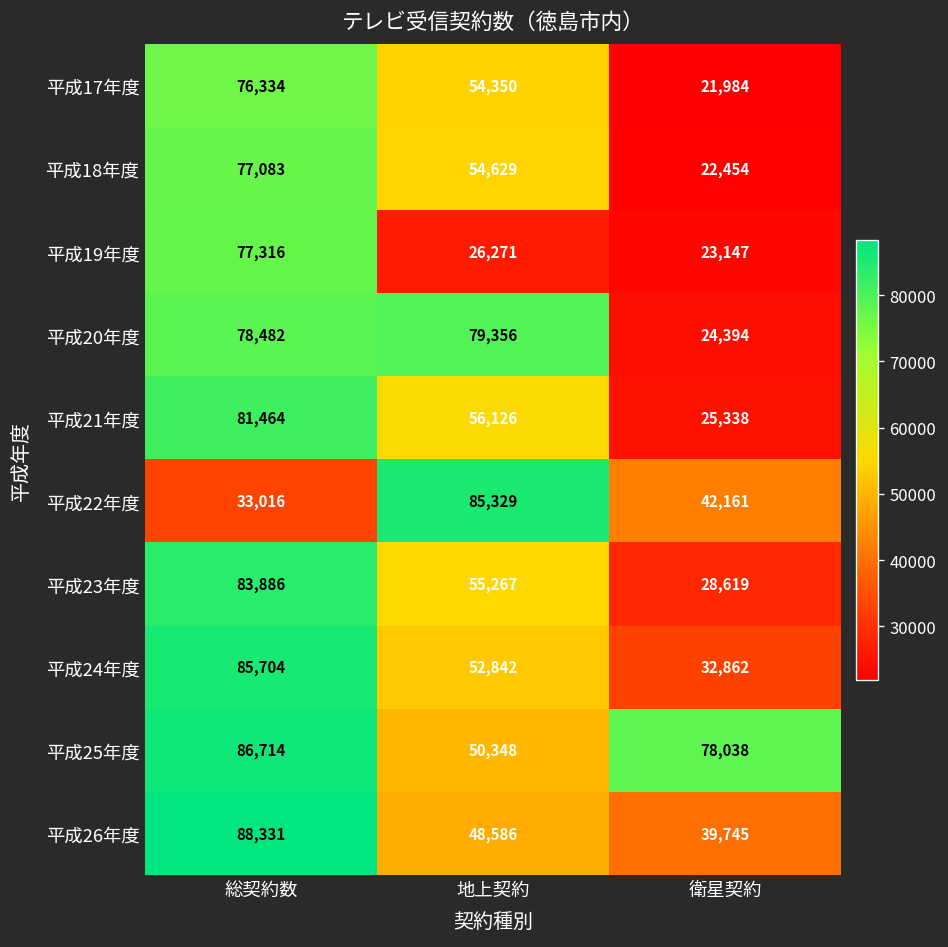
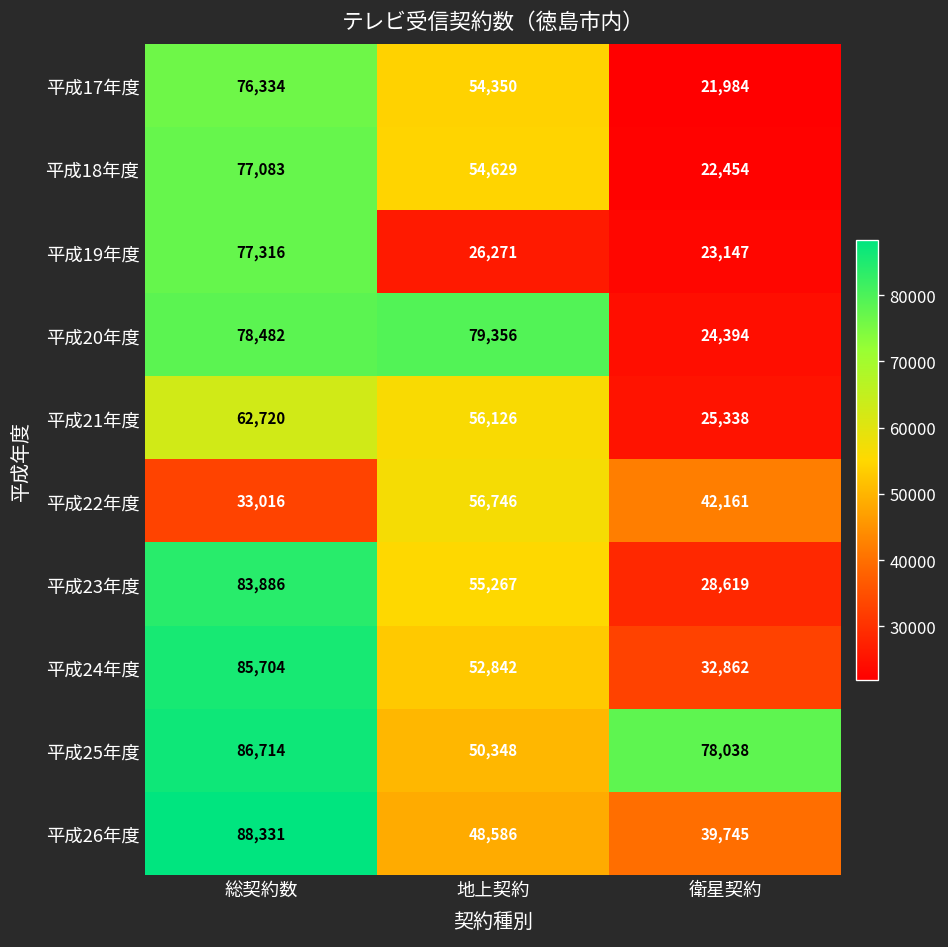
  {
    "平成17年度": {
      "総契約数": "76,334",
      "地上契約": "54,350",
      "衛星契約": "21,984"
    },
    "平成18年度": {
      "総契約数": "77,083",
      "地上契約": "54,629",
      "衛星契約": "22,454"
    },
    "平成19年度": {
      "総契約数": "77,316",
      "地上契約": "26,271",
      "衛星契約": "23,147"
    },
    "平成20年度": {
      "総契約数": "78,482",
      "地上契約": "79,356",
      "衛星契約": "24,394"
    },
    "平成21年度": {
-     "総契約数": "81,464",
+     "総契約数": "62,720",
      "地上契約": "56,126",
      "衛星契約": "25,338"
    },
    "平成22年度": {
      "総契約数": "33,016",
-     "地上契約": "85,329",
+     "地上契約": "56,746",
      "衛星契約": "42,161"
    },
    "平成23年度": {
      "総契約数": "83,886",
      "地上契約": "55,267",
      "衛星契約": "28,619"
    },
    "平成24年度": {
      "総契約数": "85,704",
      "地上契約": "52,842",
      "衛星契約": "32,862"
    },
    "平成25年度": {
      "総契約数": "86,714",
      "地上契約": "50,348",
      "衛星契約": "78,038"
    },
    "平成26年度": {
      "総契約数": "88,331",
      "地上契約": "48,586",
      "衛星契約": "39,745"
    }
  }
